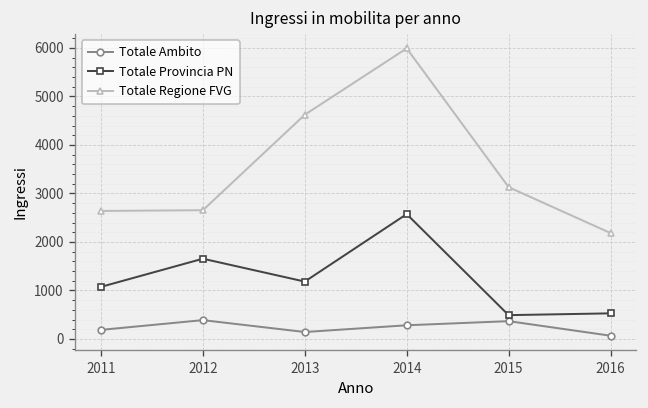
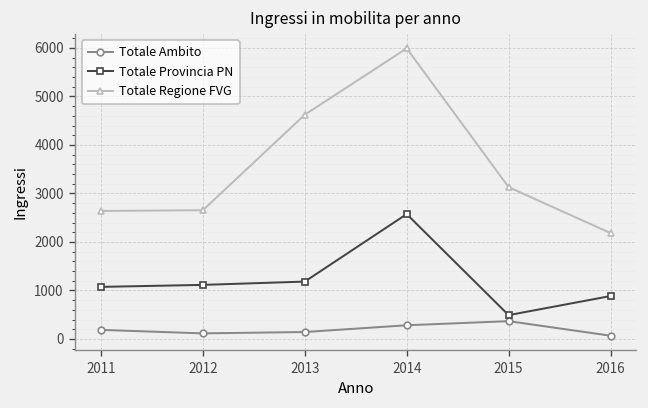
  {
    "Totale Ambito": {
      "2011": 200,
-     "2012": 400,
+     "2012": 100,
      "2013": 100,
      "2014": 300,
      "2015": 400,
      "2016": 100
    },
    "Totale Provincia PN": {
      "2011": 1100,
-     "2012": 1700,
+     "2012": 1100,
      "2013": 1200,
      "2014": 2600,
      "2015": 500,
-     "2016": 500
+     "2016": 900
    },
    "Totale Regione FVG": {
      "2011": 2600,
      "2012": 2700,
      "2013": 4600,
      "2014": 6000,
      "2015": 3100,
      "2016": 2200
    }
  }
